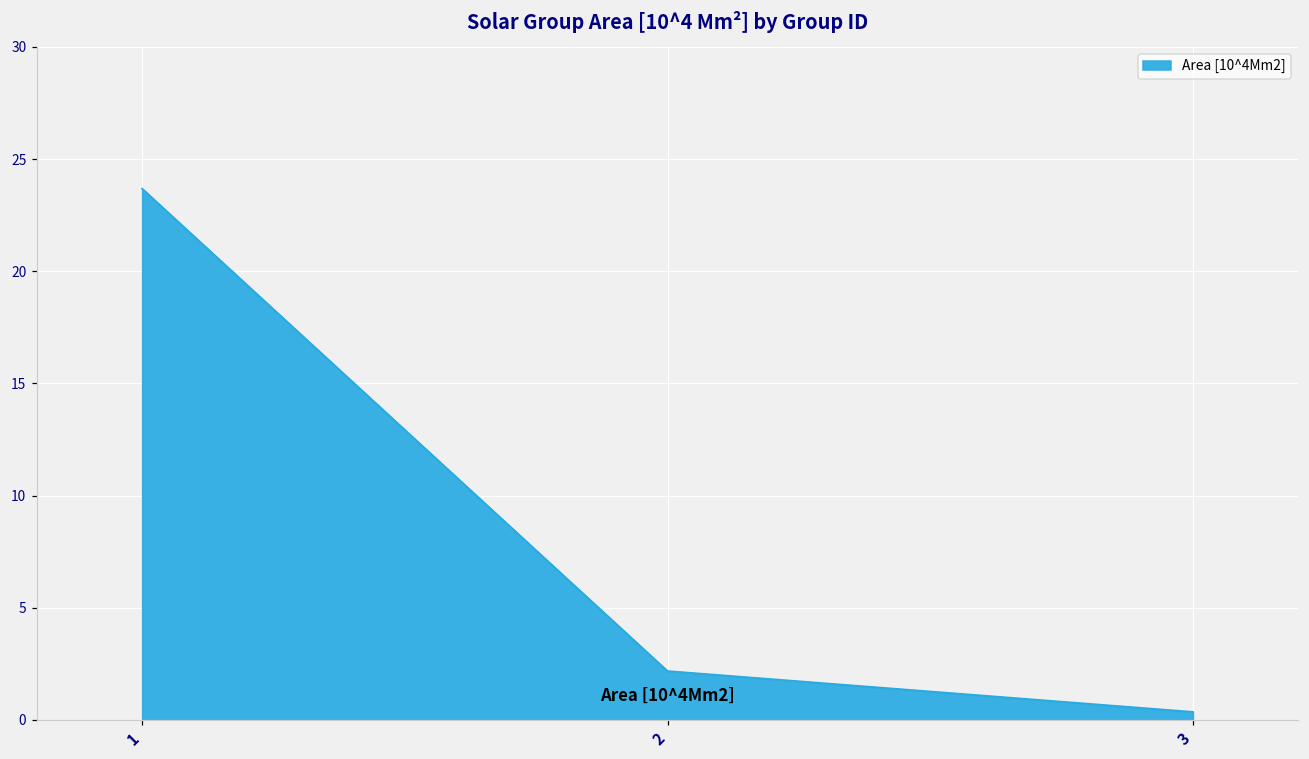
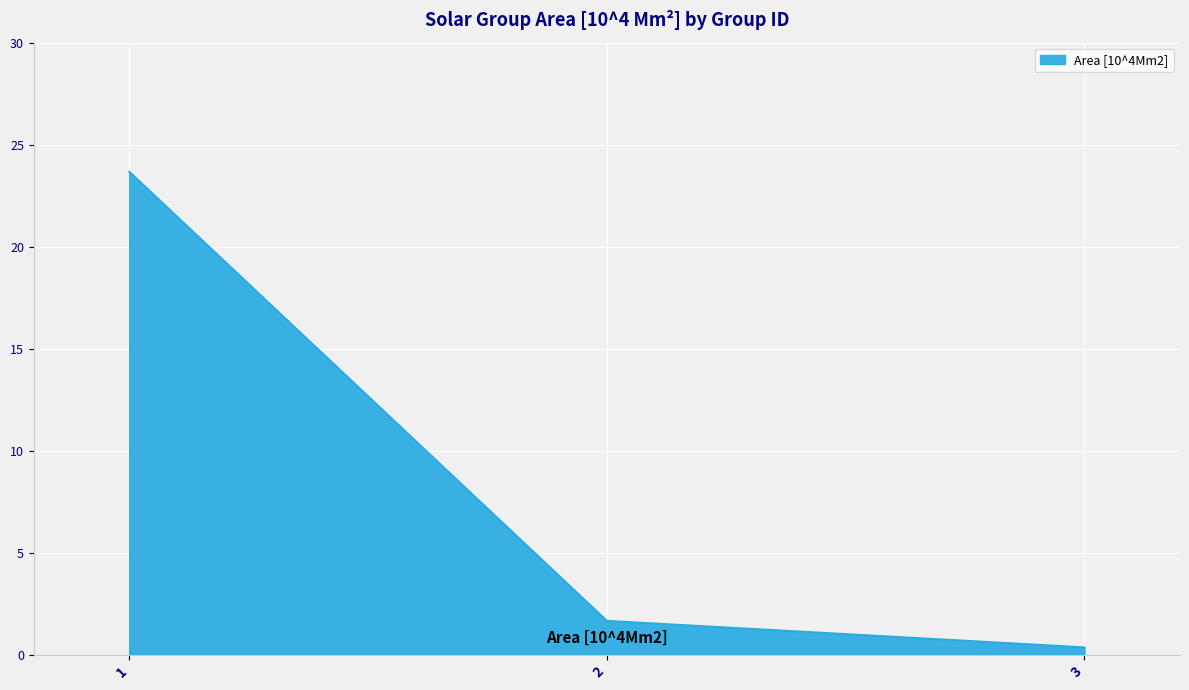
  {
    "1": 23.7,
-   "2": 2.2,
+   "2": 1.7,
    "3": 0.4
  }
